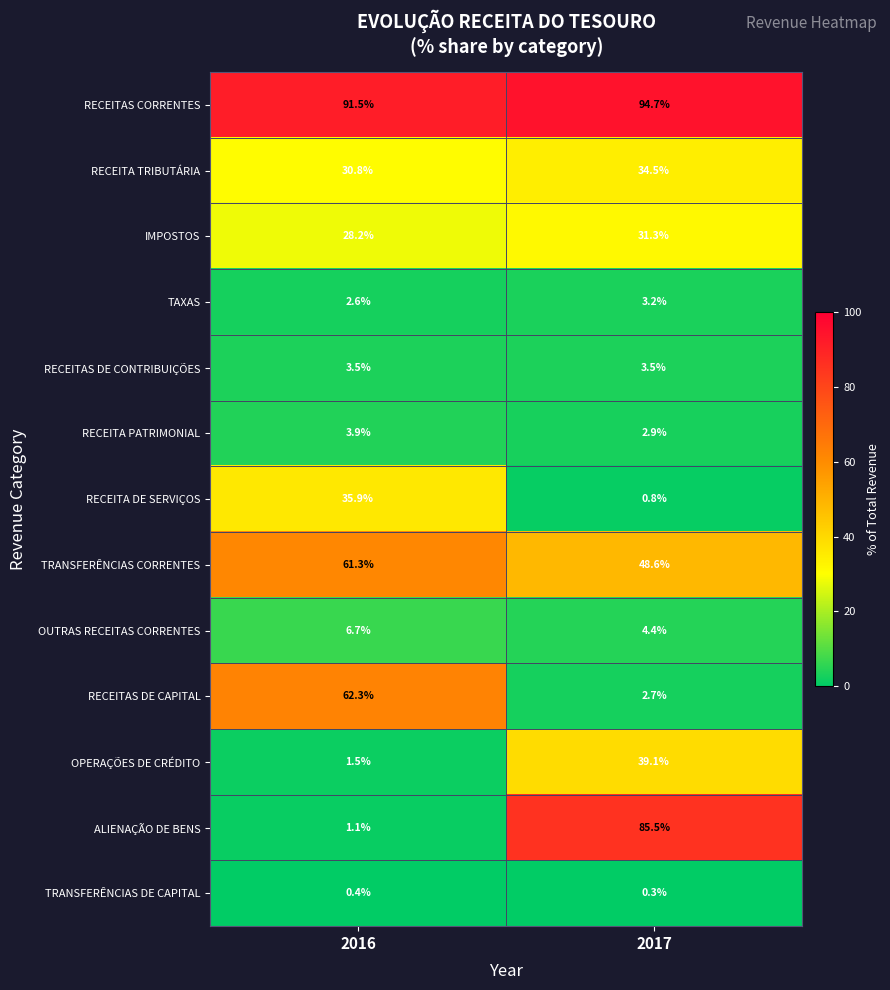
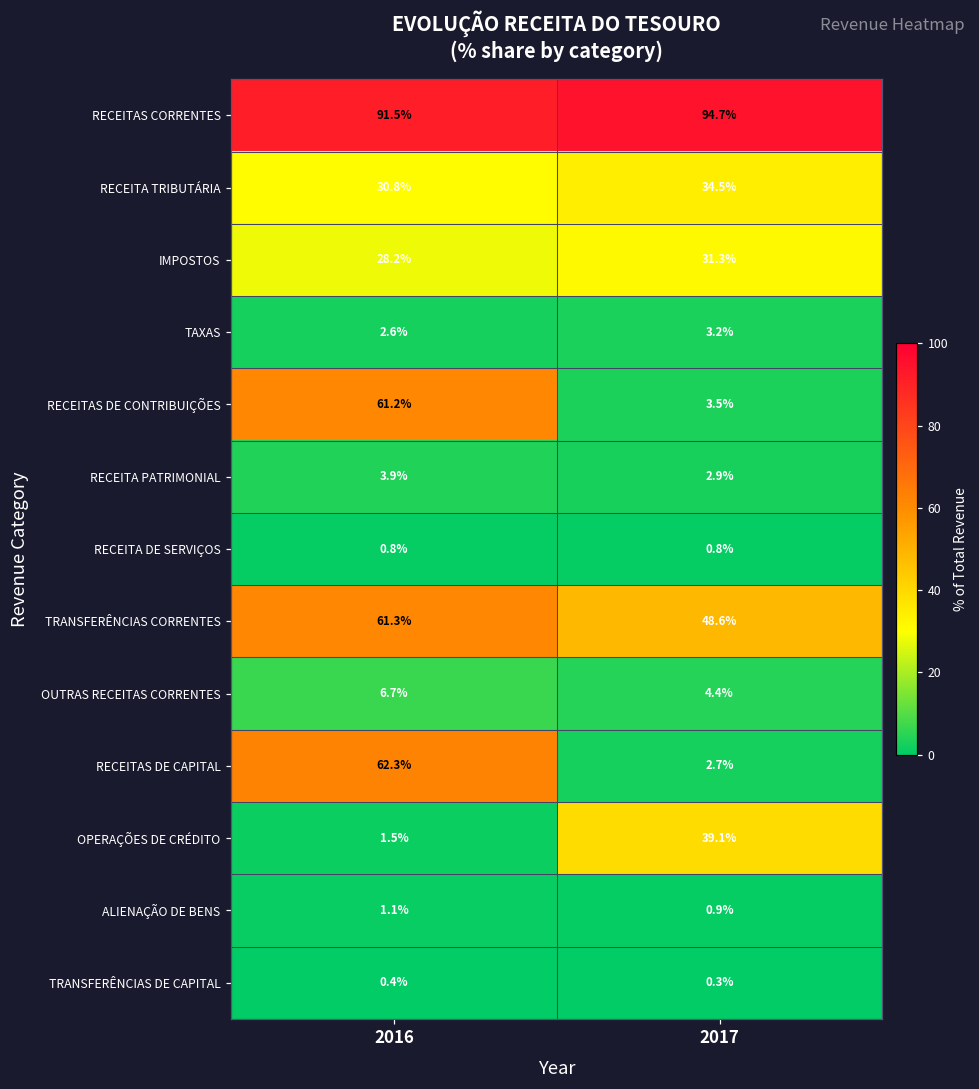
  {
    "RECEITAS CORRENTES": {
      "2016": "91.5%",
      "2017": "94.7%"
    },
    "RECEITA TRIBUTÁRIA": {
      "2016": "30.8%",
      "2017": "34.5%"
    },
    "IMPOSTOS": {
      "2016": "28.2%",
      "2017": "31.3%"
    },
    "TAXAS": {
      "2016": "2.6%",
      "2017": "3.2%"
    },
    "RECEITAS DE CONTRIBUIÇÕES": {
-     "2016": "3.5%",
+     "2016": "61.2%",
      "2017": "3.5%"
    },
    "RECEITA PATRIMONIAL": {
      "2016": "3.9%",
      "2017": "2.9%"
    },
    "RECEITA DE SERVIÇOS": {
-     "2016": "35.9%",
+     "2016": "0.8%",
      "2017": "0.8%"
    },
    "TRANSFERÊNCIAS CORRENTES": {
      "2016": "61.3%",
      "2017": "48.6%"
    },
    "OUTRAS RECEITAS CORRENTES": {
      "2016": "6.7%",
      "2017": "4.4%"
    },
    "RECEITAS DE CAPITAL": {
      "2016": "62.3%",
      "2017": "2.7%"
    },
    "OPERAÇÕES DE CRÉDITO": {
      "2016": "1.5%",
      "2017": "39.1%"
    },
    "ALIENAÇÃO DE BENS": {
      "2016": "1.1%",
-     "2017": "85.5%"
+     "2017": "0.9%"
    },
    "TRANSFERÊNCIAS DE CAPITAL": {
      "2016": "0.4%",
      "2017": "0.3%"
    }
  }
